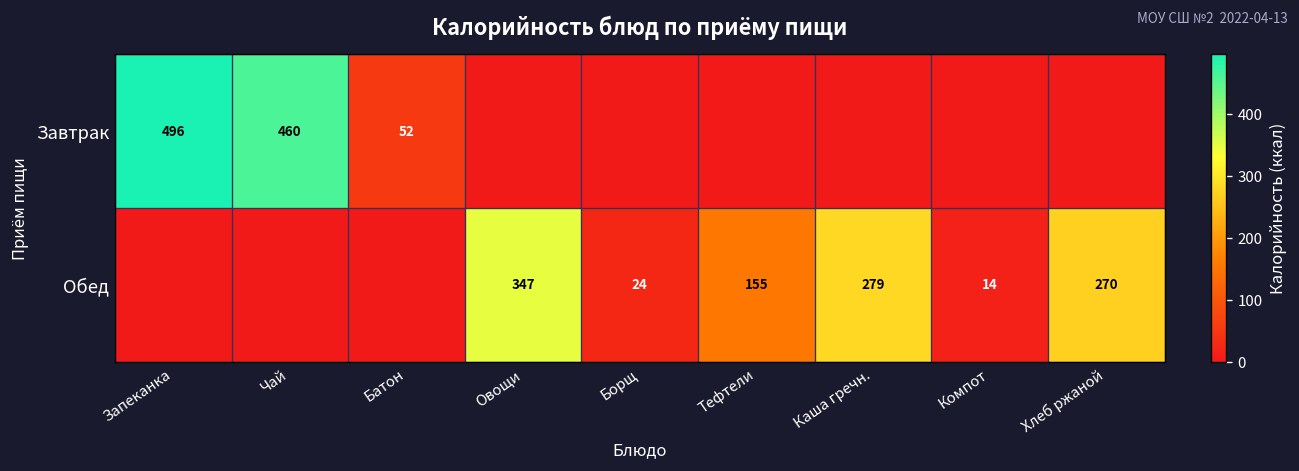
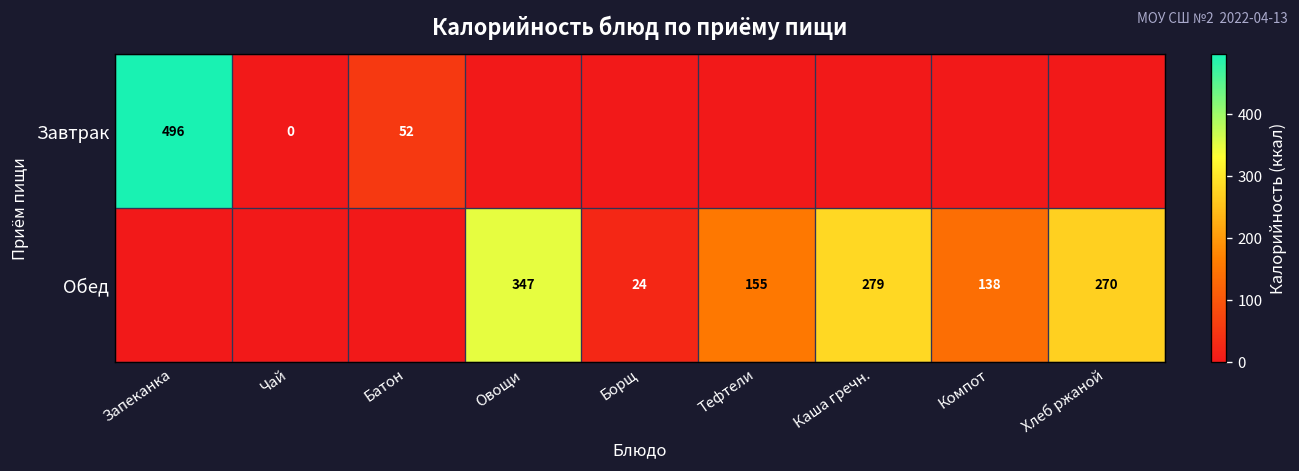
  {
    "Завтрак": {
      "Запеканка": 496,
-     "Чай": 460,
+     "Чай": 0,
      "Батон": 52
    },
    "Обед": {
      "Овощи": 347,
      "Борщ": 24,
      "Тефтели": 155,
      "Каша гречн.": 279,
-     "Компот": 14,
+     "Компот": 138,
      "Хлеб ржаной": 270
    }
  }
